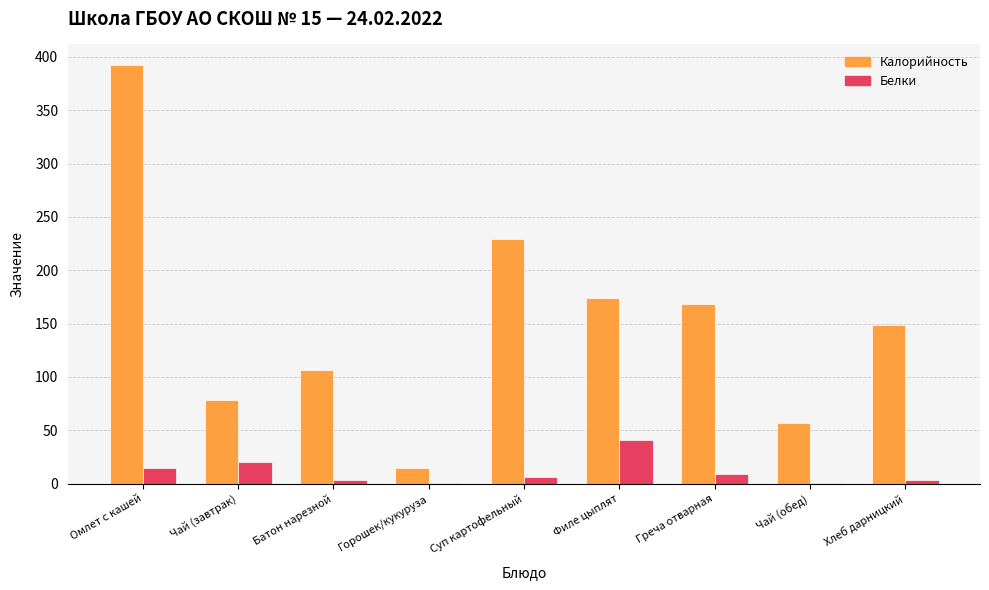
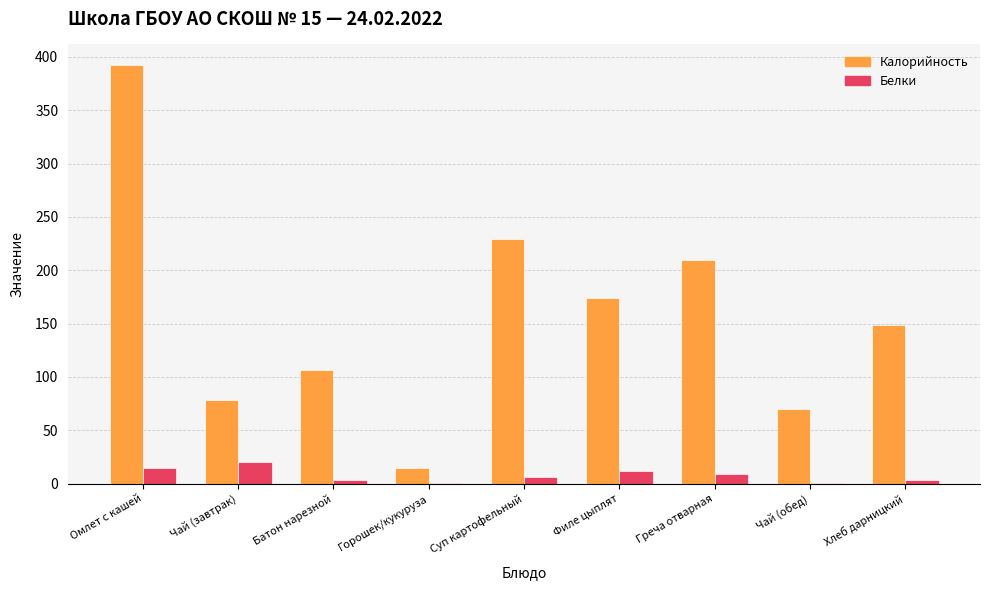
  {
    "Калорийность": {
      "Омлет с кашей": 392,
      "Чай (завтрак)": 78,
      "Батон нарезной": 106,
      "Горошек/кукуруза": 15,
      "Суп картофельный": 229,
      "Филе цыплят": 174,
-     "Греча отварная": 168,
-     "Чай (обед)": 57,
+     "Греча отварная": 210,
+     "Чай (обед)": 70,
      "Хлеб дарницкий": 149
    },
    "Белки": {
      "Омлет с кашей": 15,
      "Чай (завтрак)": 20,
      "Батон нарезной": 3,
      "Суп картофельный": 6,
-     "Филе цыплят": 41,
+     "Филе цыплят": 12,
      "Греча отварная": 9,
      "Хлеб дарницкий": 3
    }
  }
